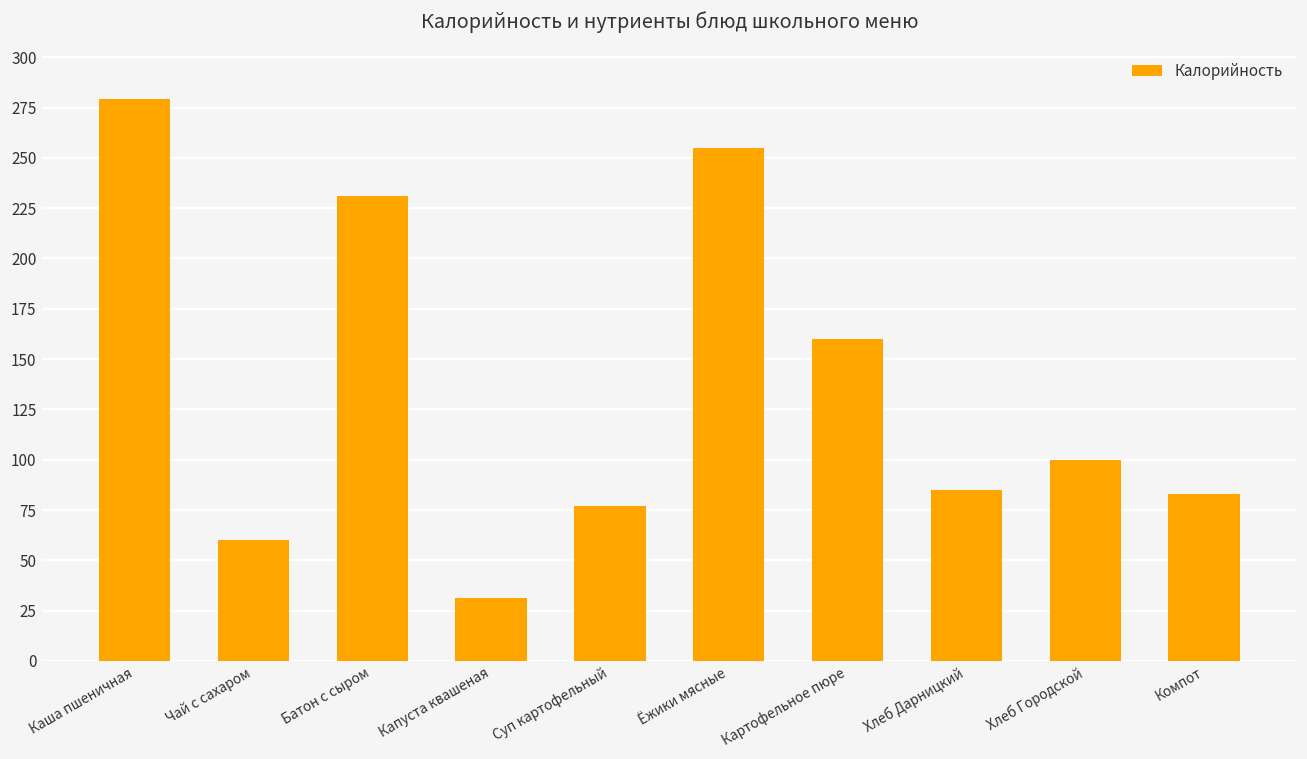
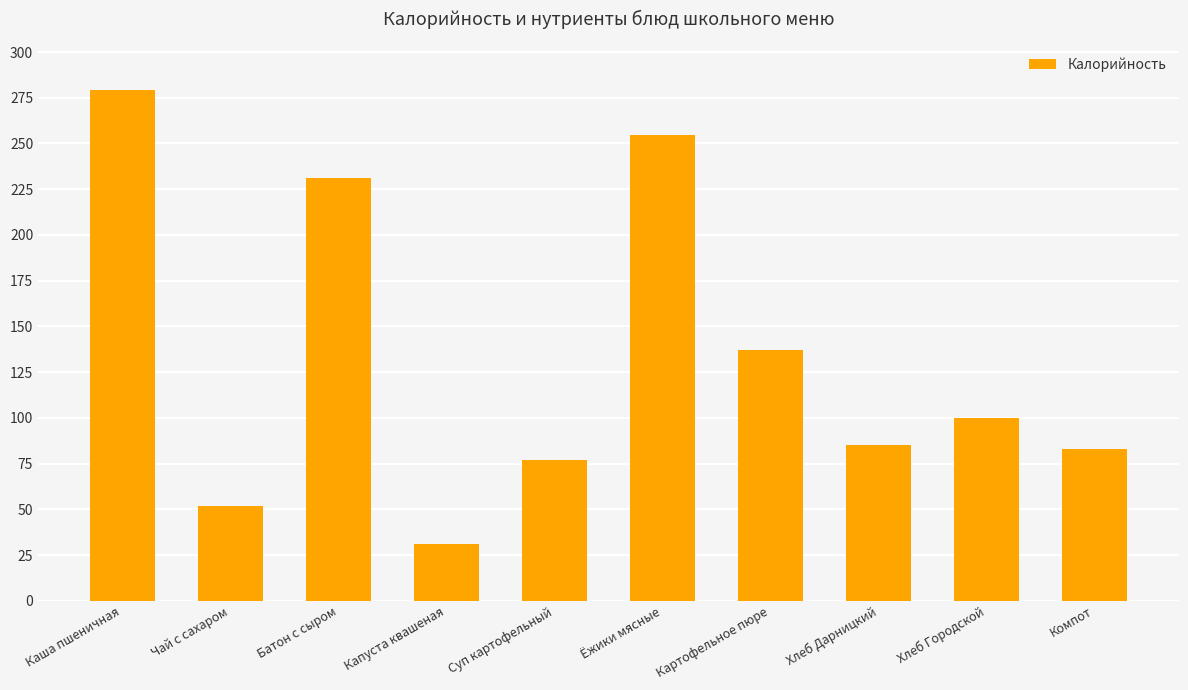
  {
    "Каша пшеничная": 279,
-   "Чай с сахаром": 60,
+   "Чай с сахаром": 52,
    "Батон с сыром": 231,
    "Капуста квашеная": 31,
    "Суп картофельный": 77,
    "Ёжики мясные": 255,
-   "Картофельное пюре": 160,
+   "Картофельное пюре": 137,
    "Хлеб Дарницкий": 85,
    "Хлеб Городской": 100,
    "Компот": 83
  }
